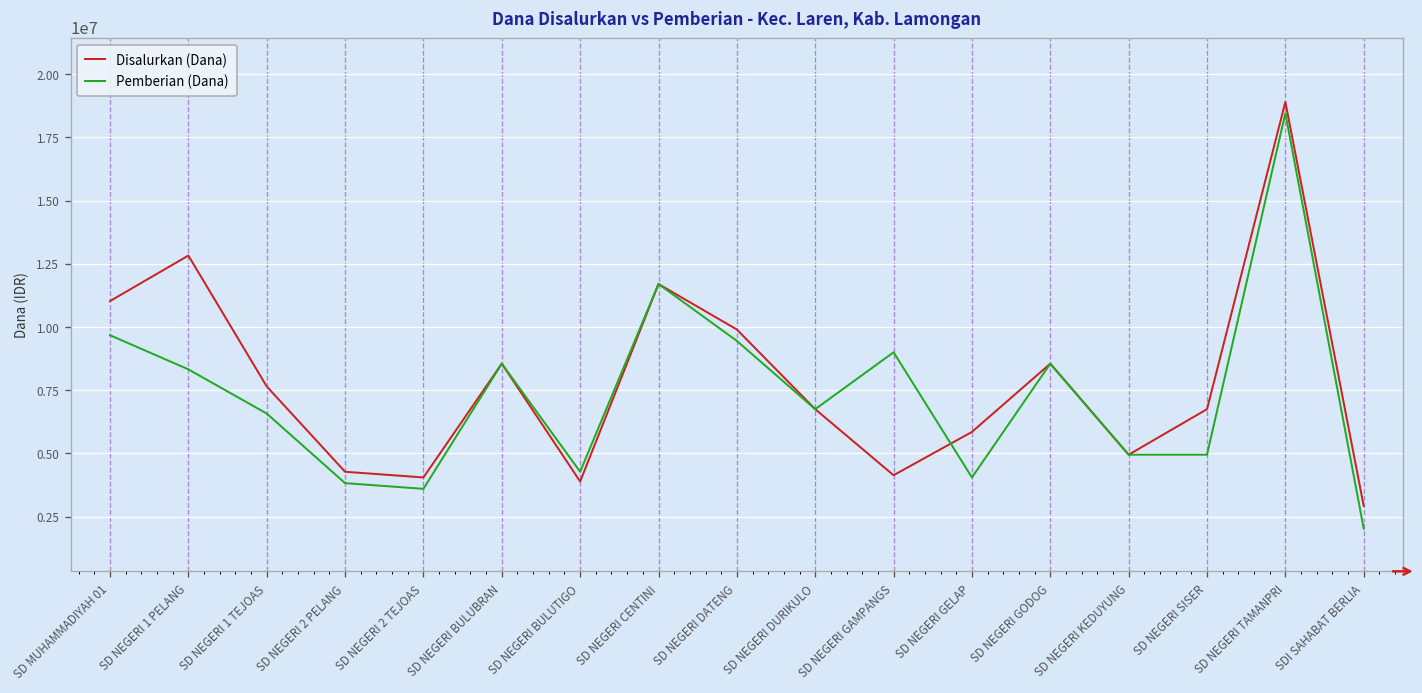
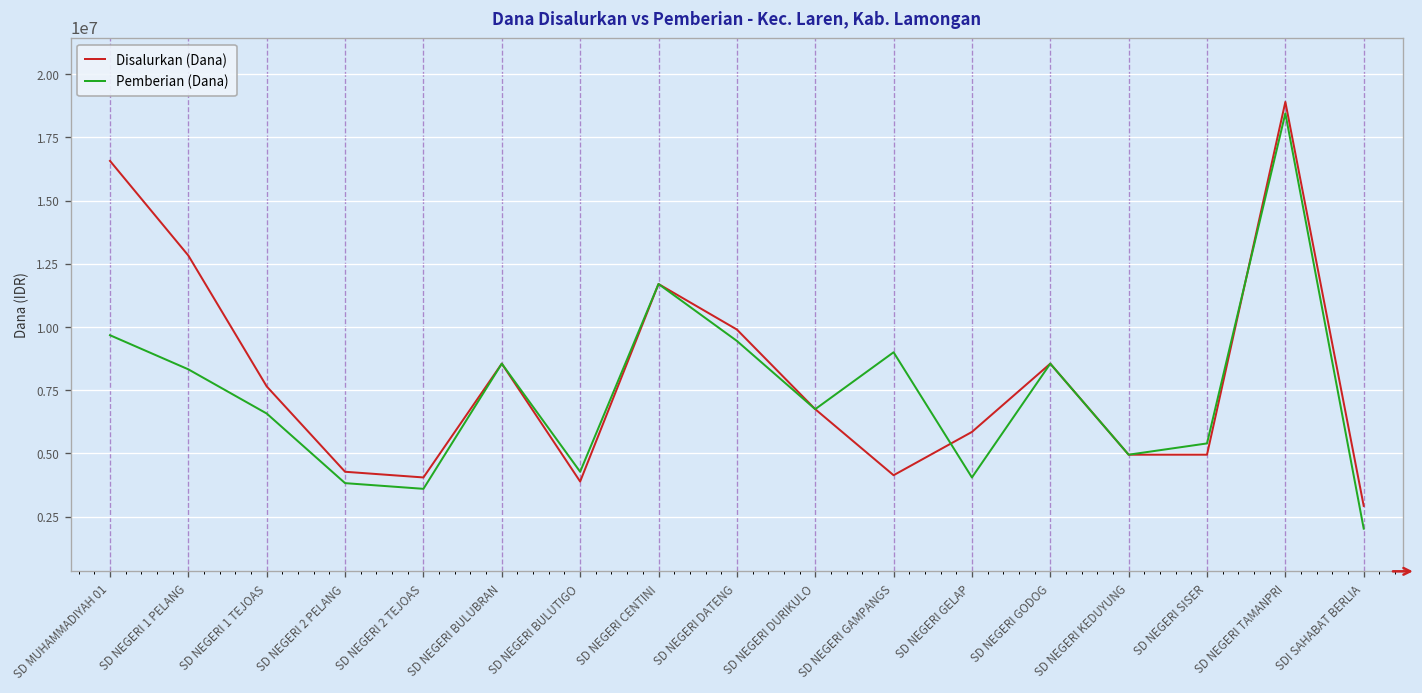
  {
    "Disalurkan (Dana)": {
-     "SD MUHAMMADIYAH 01": 11000000,
+     "SD MUHAMMADIYAH 01": 16600000,
      "SD NEGERI 1 PELANG": 12800000,
      "SD NEGERI 1 TEJOAS": 7700000,
      "SD NEGERI 2 PELANG": 4300000,
      "SD NEGERI 2 TEJOAS": 4100000,
      "SD NEGERI BULUTIGO": 3900000,
      "SD NEGERI DATENG": 9900000,
      "SD NEGERI GAMPANGS": 4100000,
      "SD NEGERI GELAP": 5900000,
-     "SD NEGERI SISER": 6700000,
+     "SD NEGERI SISER": 5000000,
      "SD NEGERI TAMANPRI": 18900000,
      "SDI SAHABAT BERLIA": 2900000
    },
    "Pemberian (Dana)": {
      "SD MUHAMMADIYAH 01": 9700000,
      "SD NEGERI 1 PELANG": 8300000,
      "SD NEGERI 1 TEJOAS": 6600000,
      "SD NEGERI 2 PELANG": 3800000,
      "SD NEGERI 2 TEJOAS": 3600000,
      "SD NEGERI BULUTIGO": 4300000,
      "SD NEGERI DATENG": 9500000,
      "SD NEGERI GAMPANGS": 9000000,
      "SD NEGERI GELAP": 4100000,
-     "SD NEGERI SISER": 5000000,
+     "SD NEGERI SISER": 5400000,
      "SD NEGERI TAMANPRI": 18500000,
      "SDI SAHABAT BERLIA": 2000000
    }
  }
